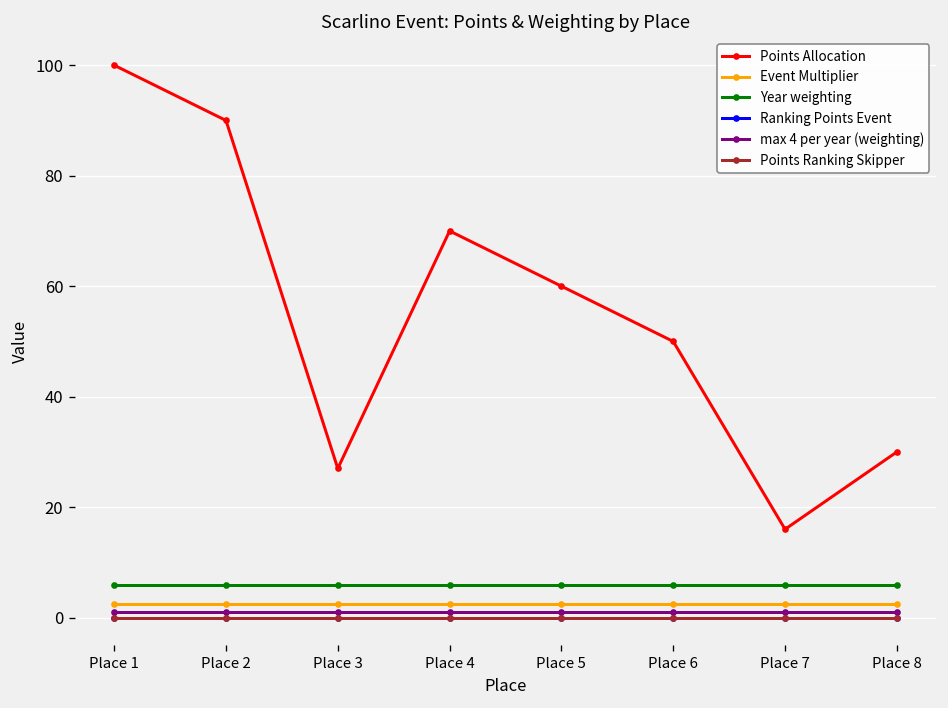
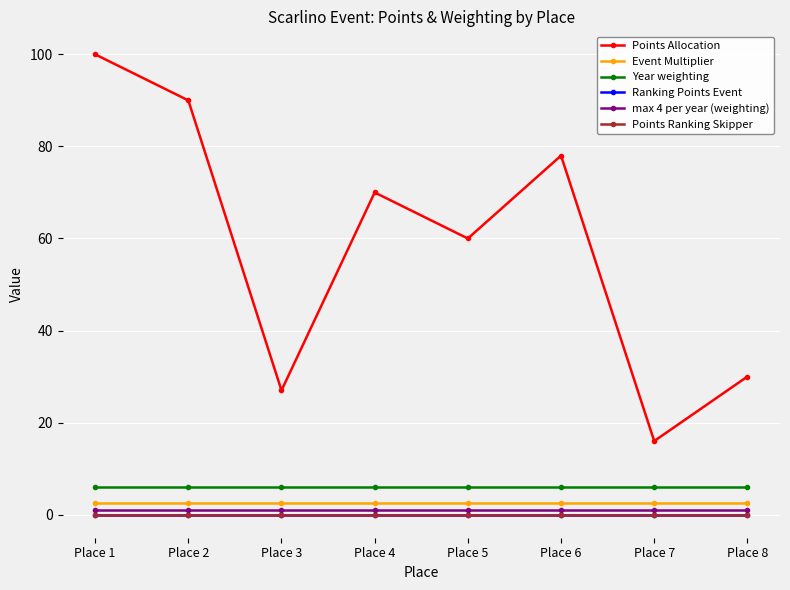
  {
    "Points Allocation": {
      "Place 1": 100,
      "Place 2": 90,
      "Place 3": 27,
      "Place 4": 70,
      "Place 5": 60,
-     "Place 6": 50,
+     "Place 6": 78,
      "Place 7": 16,
      "Place 8": 30
    },
    "Event Multiplier": {
      "Place 1": 3,
      "Place 2": 3,
      "Place 3": 3,
      "Place 4": 3,
      "Place 5": 3,
      "Place 6": 3,
      "Place 7": 3,
      "Place 8": 3
    },
    "Year weighting": {
      "Place 1": 6,
      "Place 2": 6,
      "Place 3": 6,
      "Place 4": 6,
      "Place 5": 6,
      "Place 6": 6,
      "Place 7": 6,
      "Place 8": 6
    },
    "Points Ranking Skipper": {
      "Place 1": 0,
      "Place 2": 0,
      "Place 3": 0,
      "Place 4": 0,
      "Place 5": 0,
      "Place 6": 0,
      "Place 7": 0,
      "Place 8": 0
    },
    "max 4 per year (weighting)": {
      "Place 1": 1,
      "Place 2": 1,
      "Place 3": 1,
      "Place 4": 1,
      "Place 5": 1,
      "Place 6": 1,
      "Place 7": 1,
      "Place 8": 1
    }
  }
